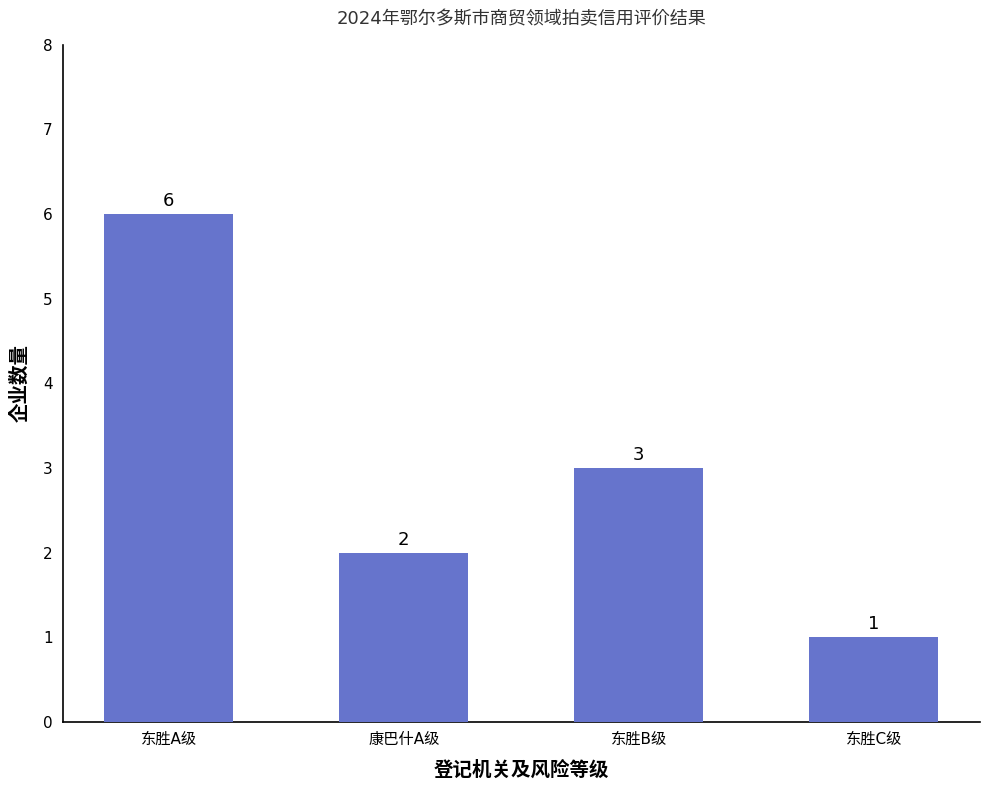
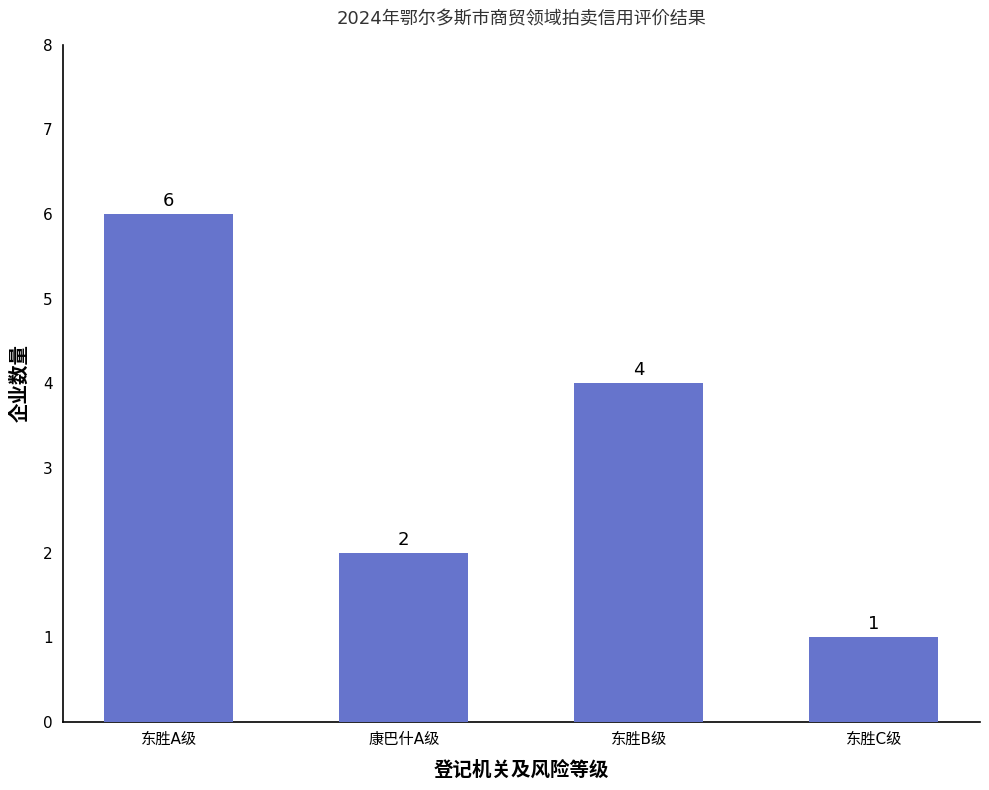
  {
    "东胜A级": 6,
    "康巴什A级": 2,
-   "东胜B级": 3,
+   "东胜B级": 4,
    "东胜C级": 1
  }
